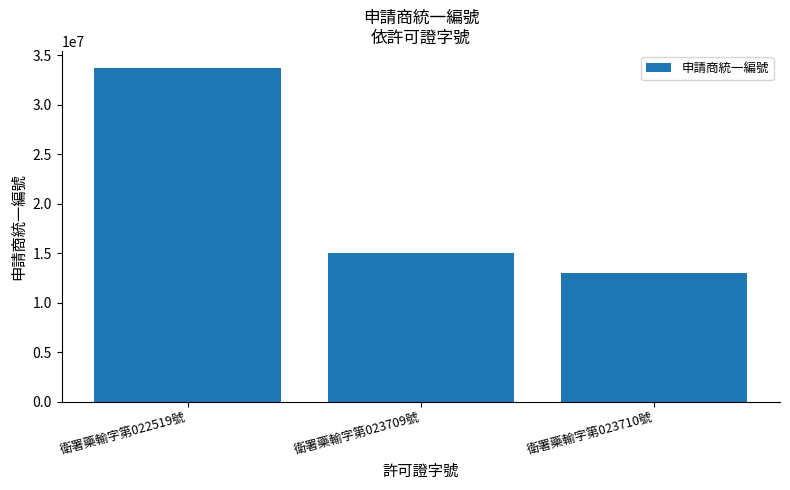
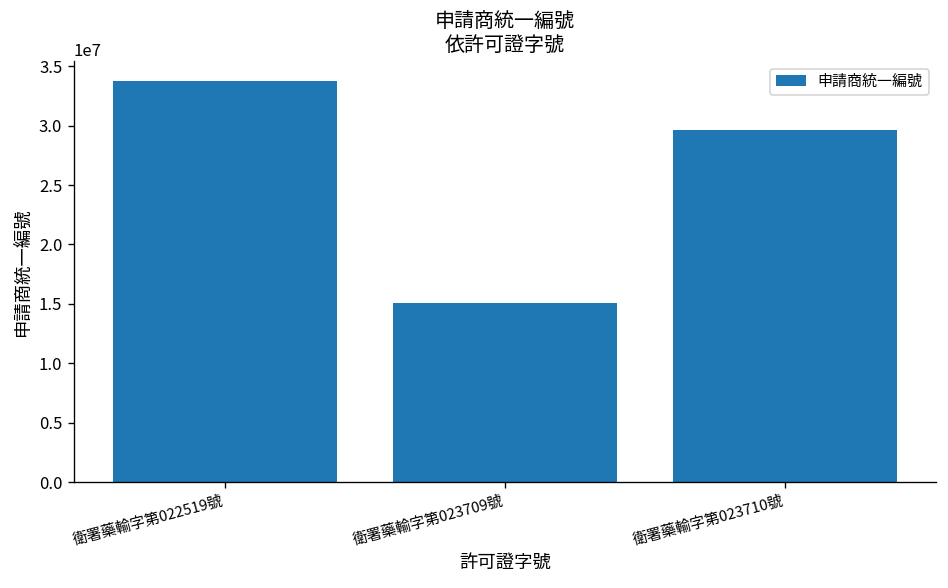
  {
    "衛署藥輸字第022519號": 34000000,
    "衛署藥輸字第023709號": 15000000,
-   "衛署藥輸字第023710號": 13000000
+   "衛署藥輸字第023710號": 30000000
  }
